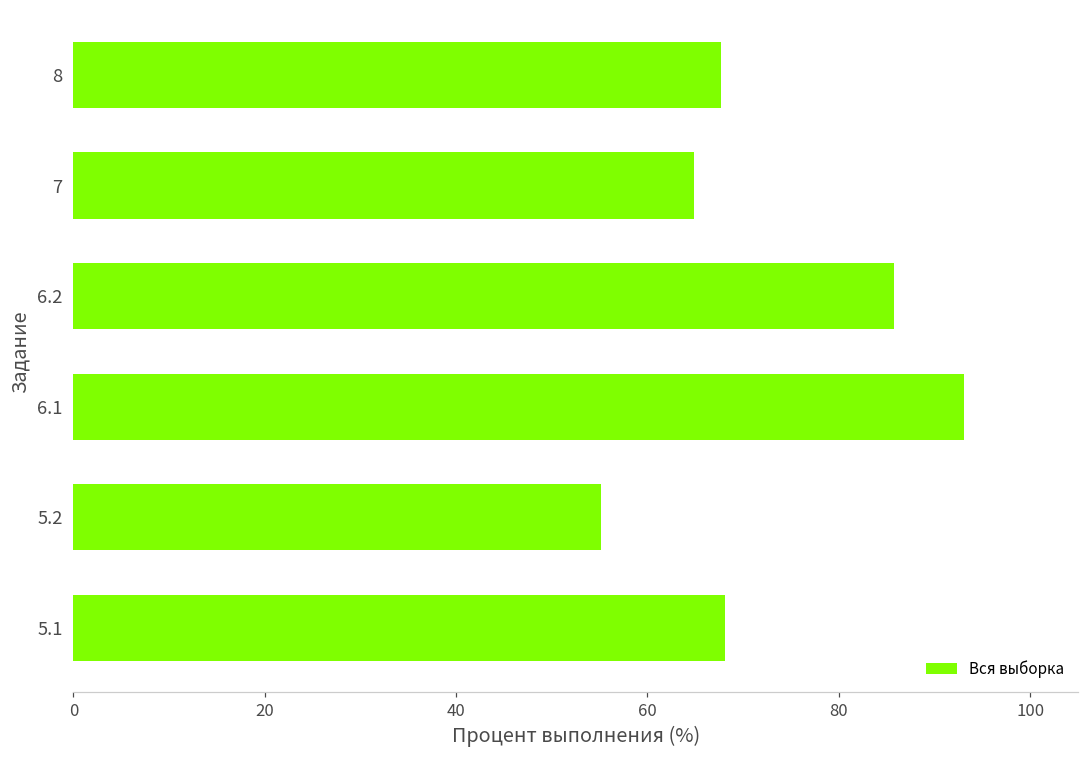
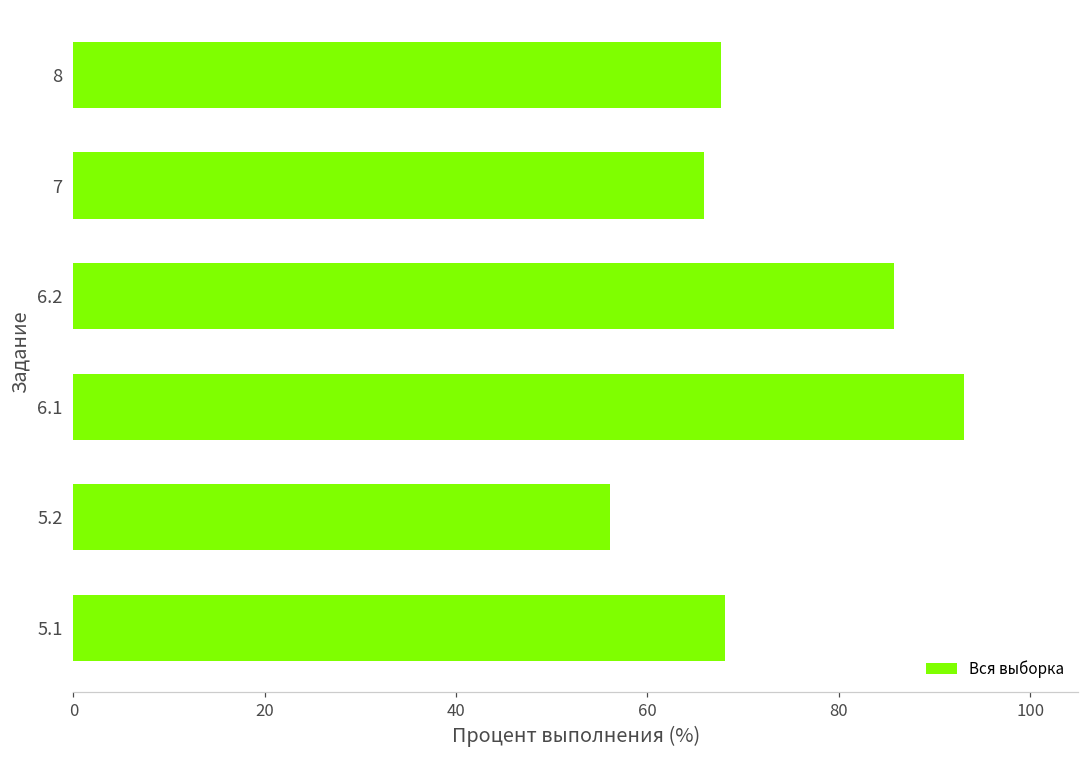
  {
    "8": 68,
-   "7": 65,
+   "7": 66,
    "6.2": 86,
    "6.1": 93,
-   "5.2": 55,
+   "5.2": 56,
    "5.1": 68
  }
